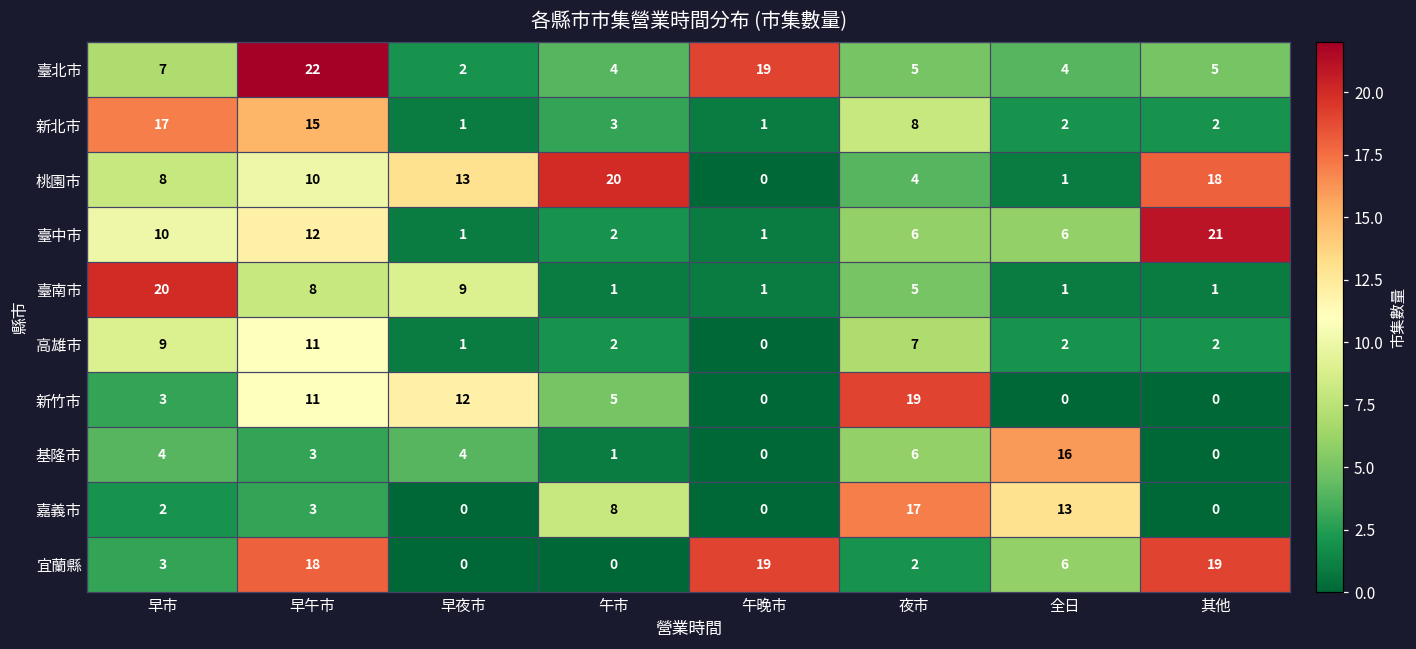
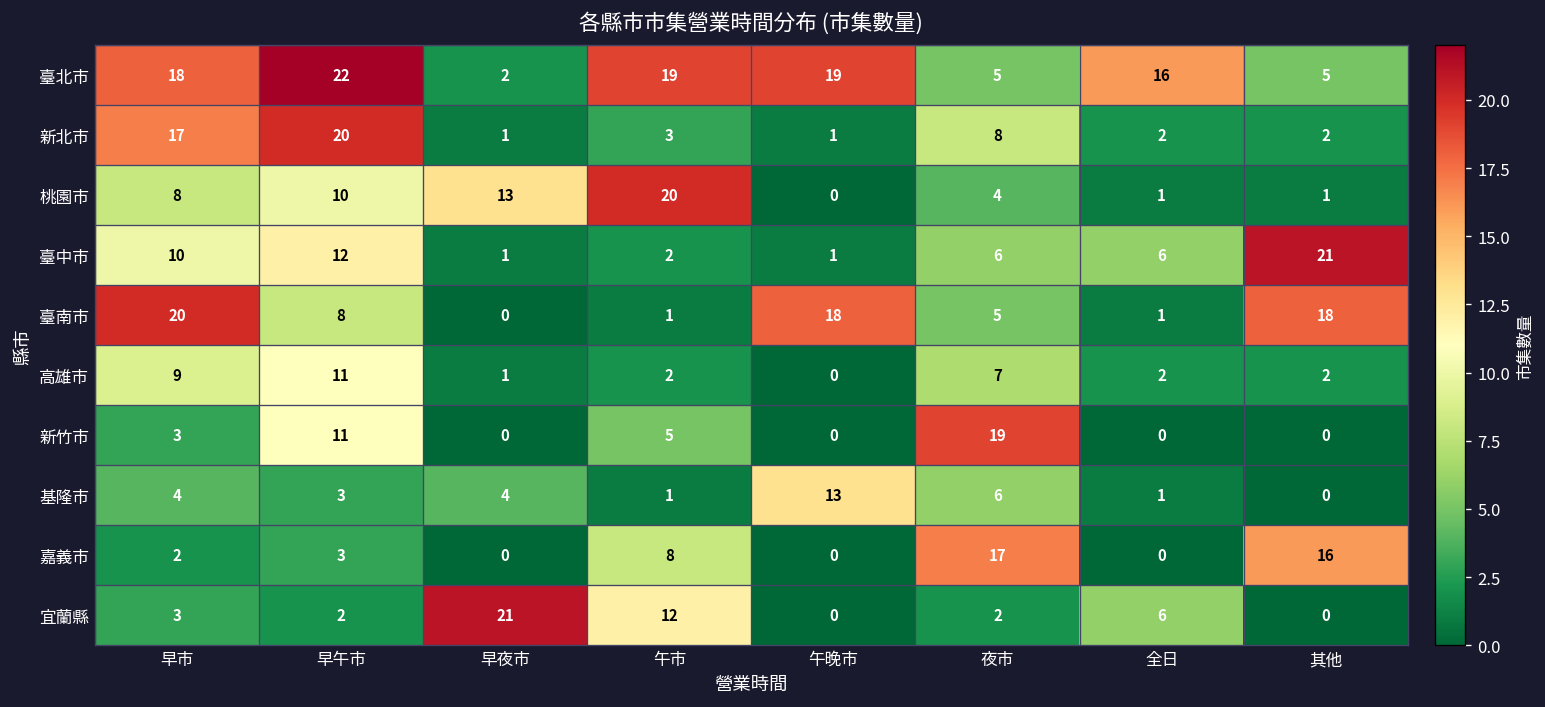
  {
    "臺北市": {
-     "早市": 7,
+     "早市": 18,
      "早午市": 22,
      "早夜市": 2,
-     "午市": 4,
+     "午市": 19,
      "午晚市": 19,
      "夜市": 5,
-     "全日": 4,
+     "全日": 16,
      "其他": 5
    },
    "新北市": {
      "早市": 17,
-     "早午市": 15,
+     "早午市": 20,
      "早夜市": 1,
      "午市": 3,
      "午晚市": 1,
      "夜市": 8,
      "全日": 2,
      "其他": 2
    },
    "桃園市": {
      "早市": 8,
      "早午市": 10,
      "早夜市": 13,
      "午市": 20,
      "午晚市": 0,
      "夜市": 4,
      "全日": 1,
-     "其他": 18
+     "其他": 1
    },
    "臺中市": {
      "早市": 10,
      "早午市": 12,
      "早夜市": 1,
      "午市": 2,
      "午晚市": 1,
      "夜市": 6,
      "全日": 6,
      "其他": 21
    },
    "臺南市": {
      "早市": 20,
      "早午市": 8,
-     "早夜市": 9,
+     "早夜市": 0,
      "午市": 1,
-     "午晚市": 1,
+     "午晚市": 18,
      "夜市": 5,
      "全日": 1,
-     "其他": 1
+     "其他": 18
    },
    "高雄市": {
      "早市": 9,
      "早午市": 11,
      "早夜市": 1,
      "午市": 2,
      "午晚市": 0,
      "夜市": 7,
      "全日": 2,
      "其他": 2
    },
    "新竹市": {
      "早市": 3,
      "早午市": 11,
-     "早夜市": 12,
+     "早夜市": 0,
      "午市": 5,
      "午晚市": 0,
      "夜市": 19,
      "全日": 0,
      "其他": 0
    },
    "基隆市": {
      "早市": 4,
      "早午市": 3,
      "早夜市": 4,
      "午市": 1,
-     "午晚市": 0,
+     "午晚市": 13,
      "夜市": 6,
-     "全日": 16,
+     "全日": 1,
      "其他": 0
    },
    "嘉義市": {
      "早市": 2,
      "早午市": 3,
      "早夜市": 0,
      "午市": 8,
      "午晚市": 0,
      "夜市": 17,
-     "全日": 13,
-     "其他": 0
+     "全日": 0,
+     "其他": 16
    },
    "宜蘭縣": {
      "早市": 3,
-     "早午市": 18,
-     "早夜市": 0,
-     "午市": 0,
-     "午晚市": 19,
+     "早午市": 2,
+     "早夜市": 21,
+     "午市": 12,
+     "午晚市": 0,
      "夜市": 2,
      "全日": 6,
-     "其他": 19
+     "其他": 0
    }
  }
